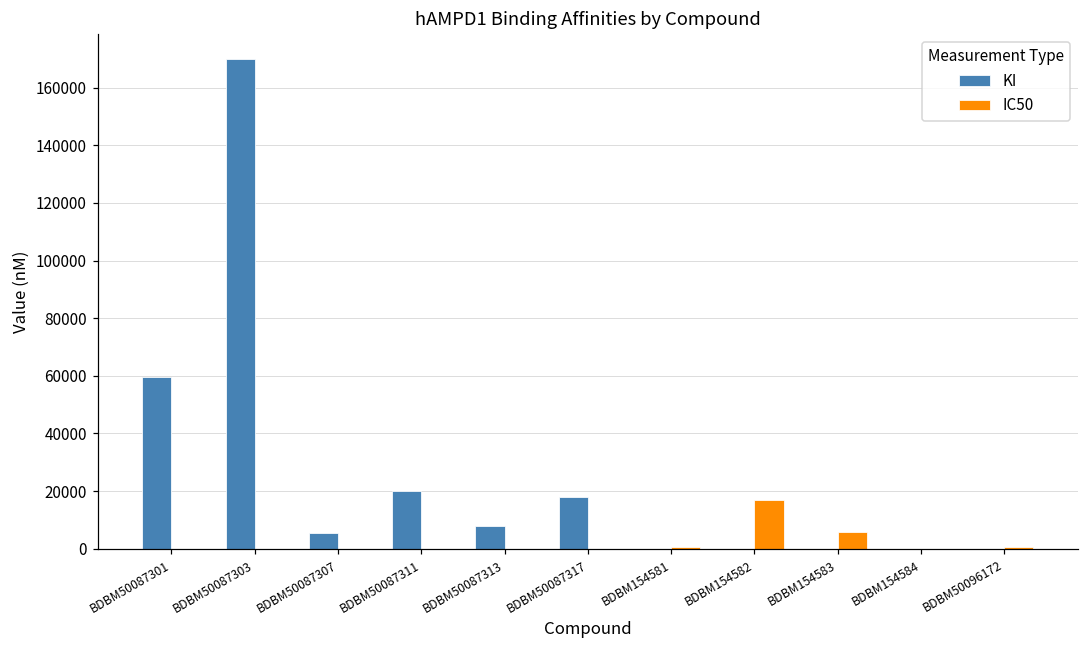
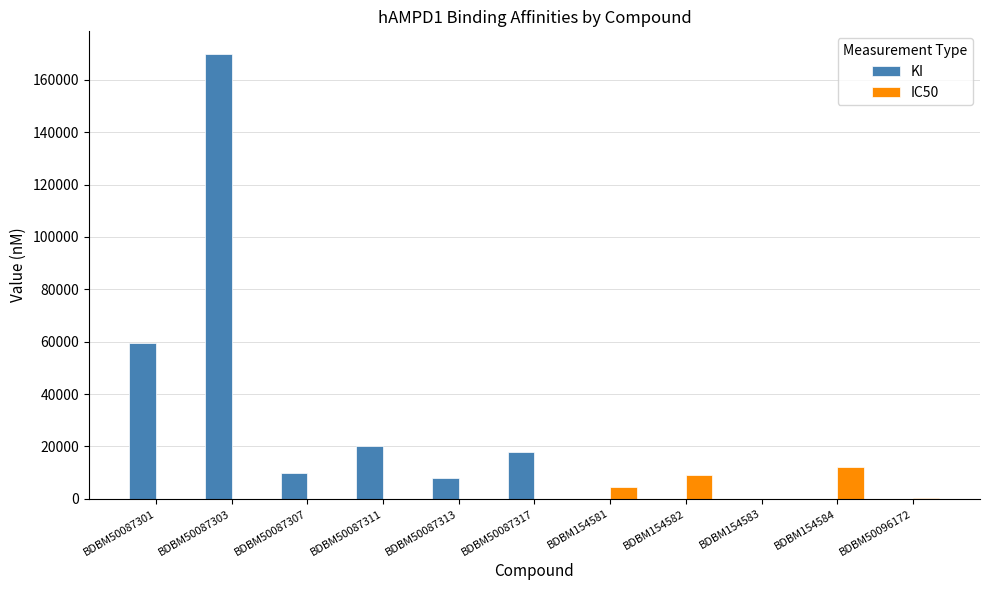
  {
    "KI": {
      "BDBM50087301": 60000,
      "BDBM50087303": 170000,
-     "BDBM50087307": 5000,
+     "BDBM50087307": 10000,
      "BDBM50087311": 20000,
      "BDBM50087313": 8000,
      "BDBM50087317": 18000,
      "BDBM154581": 0,
      "BDBM154582": 0,
      "BDBM154583": 0,
      "BDBM154584": 0,
      "BDBM50096172": 0
    },
    "IC50": {
      "BDBM50087301": 0,
      "BDBM50087303": 0,
      "BDBM50087307": 0,
      "BDBM50087311": 0,
      "BDBM50087313": 0,
      "BDBM50087317": 0,
-     "BDBM154581": 1000,
-     "BDBM154582": 17000,
-     "BDBM154583": 6000,
-     "BDBM154584": 0
+     "BDBM154581": 4000,
+     "BDBM154582": 9000,
+     "BDBM154583": 0,
+     "BDBM154584": 12000
    }
  }
